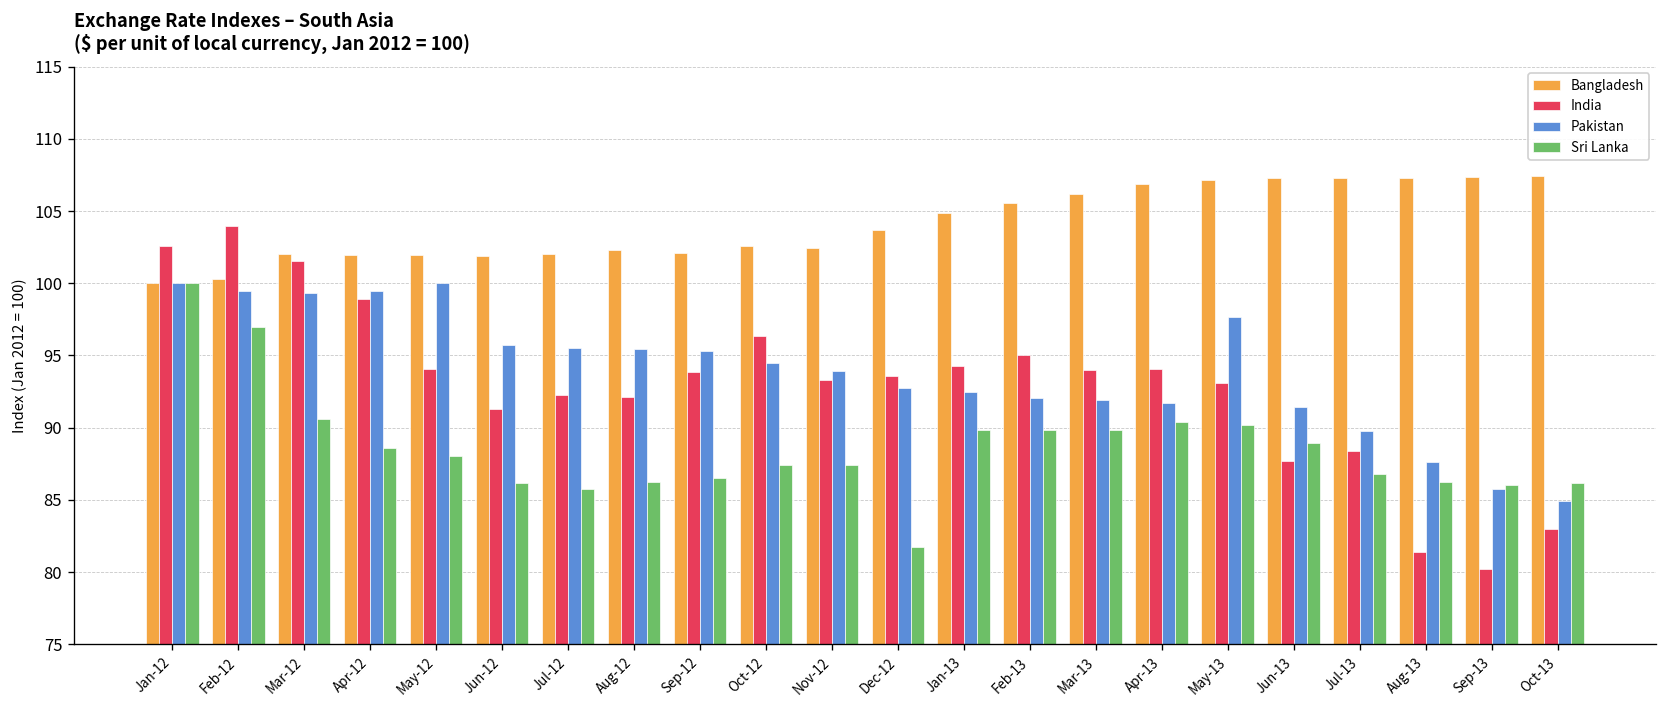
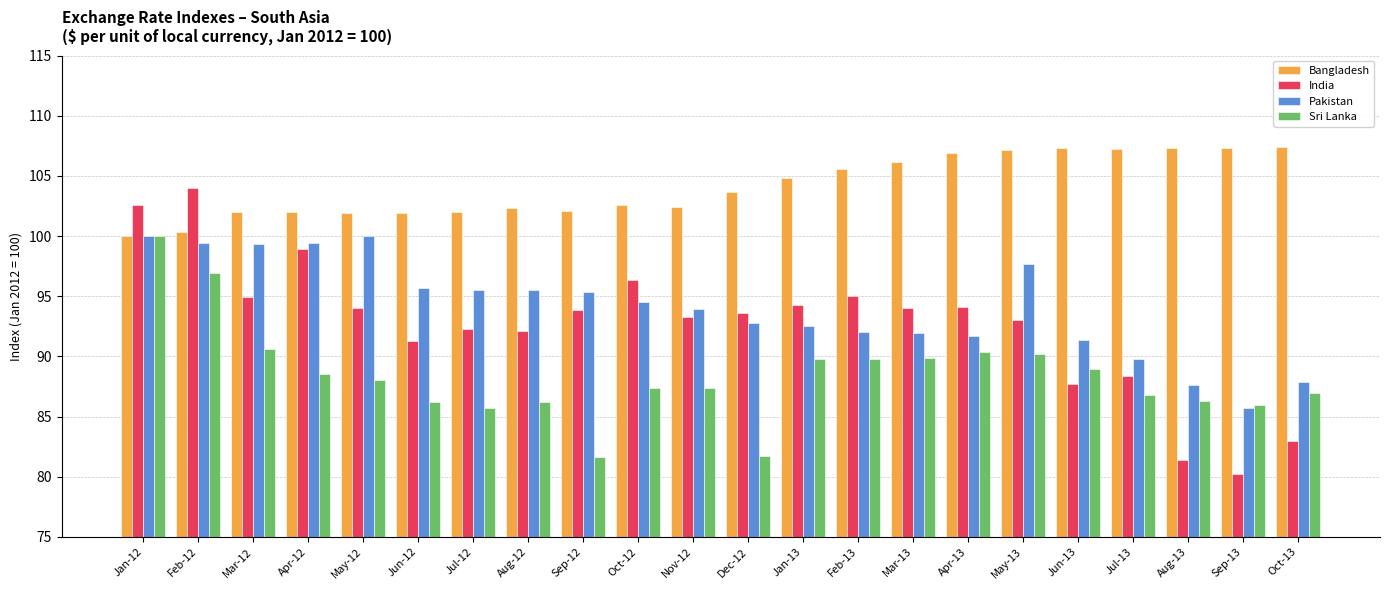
  {
    "Bangladesh": {
      "Jan-12": 100.0,
      "Feb-12": 100.3,
      "Mar-12": 102.0,
      "Apr-12": 102.0,
      "May-12": 101.9,
      "Jun-12": 101.9,
      "Jul-12": 102.0,
      "Aug-12": 102.3,
      "Sep-12": 102.1,
      "Oct-12": 102.6,
      "Nov-12": 102.5,
      "Dec-12": 103.7,
      "Jan-13": 104.9,
      "Feb-13": 105.6,
      "Mar-13": 106.2,
      "Apr-13": 106.9,
      "May-13": 107.2,
      "Jun-13": 107.3,
      "Jul-13": 107.3,
      "Aug-13": 107.3,
      "Sep-13": 107.3,
      "Oct-13": 107.4
    },
    "India": {
      "Jan-12": 102.6,
      "Feb-12": 104.0,
-     "Mar-12": 101.6,
+     "Mar-12": 94.9,
      "Apr-12": 98.9,
      "May-12": 94.1,
      "Jun-12": 91.3,
      "Jul-12": 92.3,
      "Aug-12": 92.1,
      "Sep-12": 93.9,
      "Oct-12": 96.4,
      "Nov-12": 93.3,
      "Dec-12": 93.6,
      "Jan-13": 94.3,
      "Feb-13": 95.0,
      "Mar-13": 94.0,
      "Apr-13": 94.1,
      "May-13": 93.1,
      "Jun-13": 87.7,
      "Jul-13": 88.4,
      "Aug-13": 81.4,
      "Sep-13": 80.2,
      "Oct-13": 83.0
    },
    "Pakistan": {
      "Jan-12": 100.0,
      "Feb-12": 99.4,
      "Mar-12": 99.4,
      "Apr-12": 99.4,
      "May-12": 100.0,
      "Jun-12": 95.7,
      "Jul-12": 95.5,
      "Aug-12": 95.5,
      "Sep-12": 95.3,
      "Oct-12": 94.5,
      "Nov-12": 93.9,
      "Dec-12": 92.8,
      "Jan-13": 92.5,
      "Feb-13": 92.0,
      "Mar-13": 91.9,
      "Apr-13": 91.7,
      "May-13": 97.7,
      "Jun-13": 91.4,
      "Jul-13": 89.8,
      "Aug-13": 87.6,
      "Sep-13": 85.7,
-     "Oct-13": 84.9
+     "Oct-13": 87.9
    },
    "Sri Lanka": {
      "Jan-12": 100.0,
      "Feb-12": 97.0,
      "Mar-12": 90.6,
      "Apr-12": 88.6,
      "May-12": 88.0,
      "Jun-12": 86.2,
      "Jul-12": 85.7,
      "Aug-12": 86.2,
-     "Sep-12": 86.5,
+     "Sep-12": 81.7,
      "Oct-12": 87.4,
      "Nov-12": 87.4,
      "Dec-12": 81.8,
      "Jan-13": 89.8,
      "Feb-13": 89.8,
      "Mar-13": 89.9,
      "Apr-13": 90.4,
      "May-13": 90.2,
      "Jun-13": 88.9,
      "Jul-13": 86.8,
      "Aug-13": 86.3,
      "Sep-13": 86.0,
-     "Oct-13": 86.2
+     "Oct-13": 86.9
    }
  }
